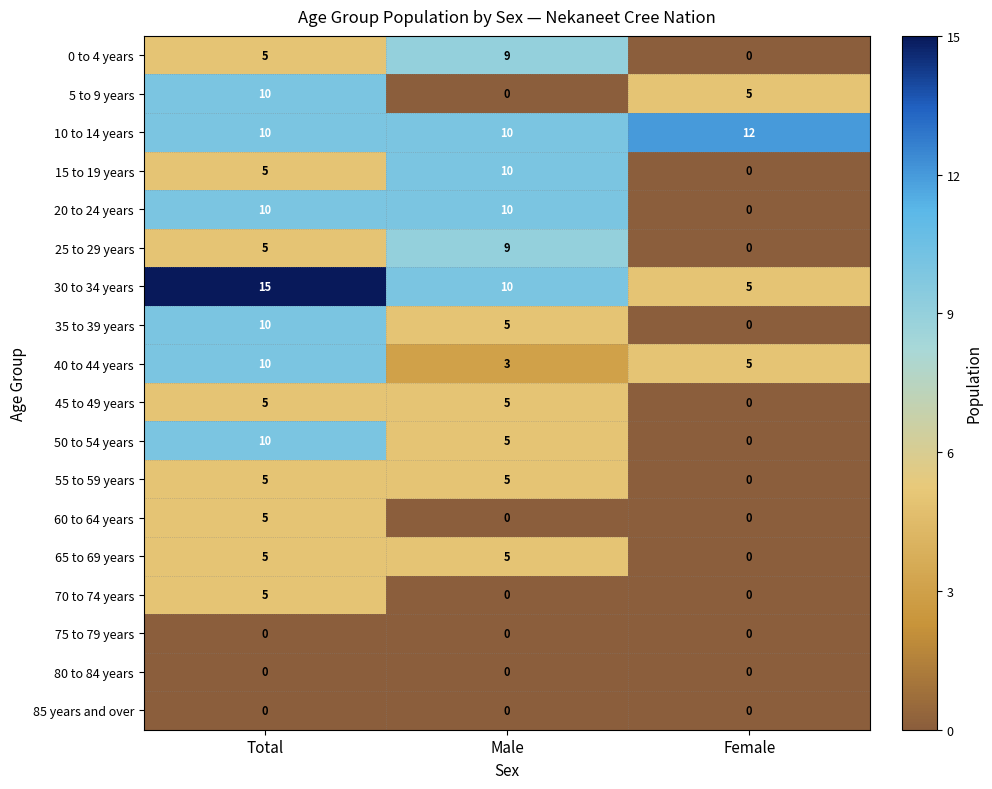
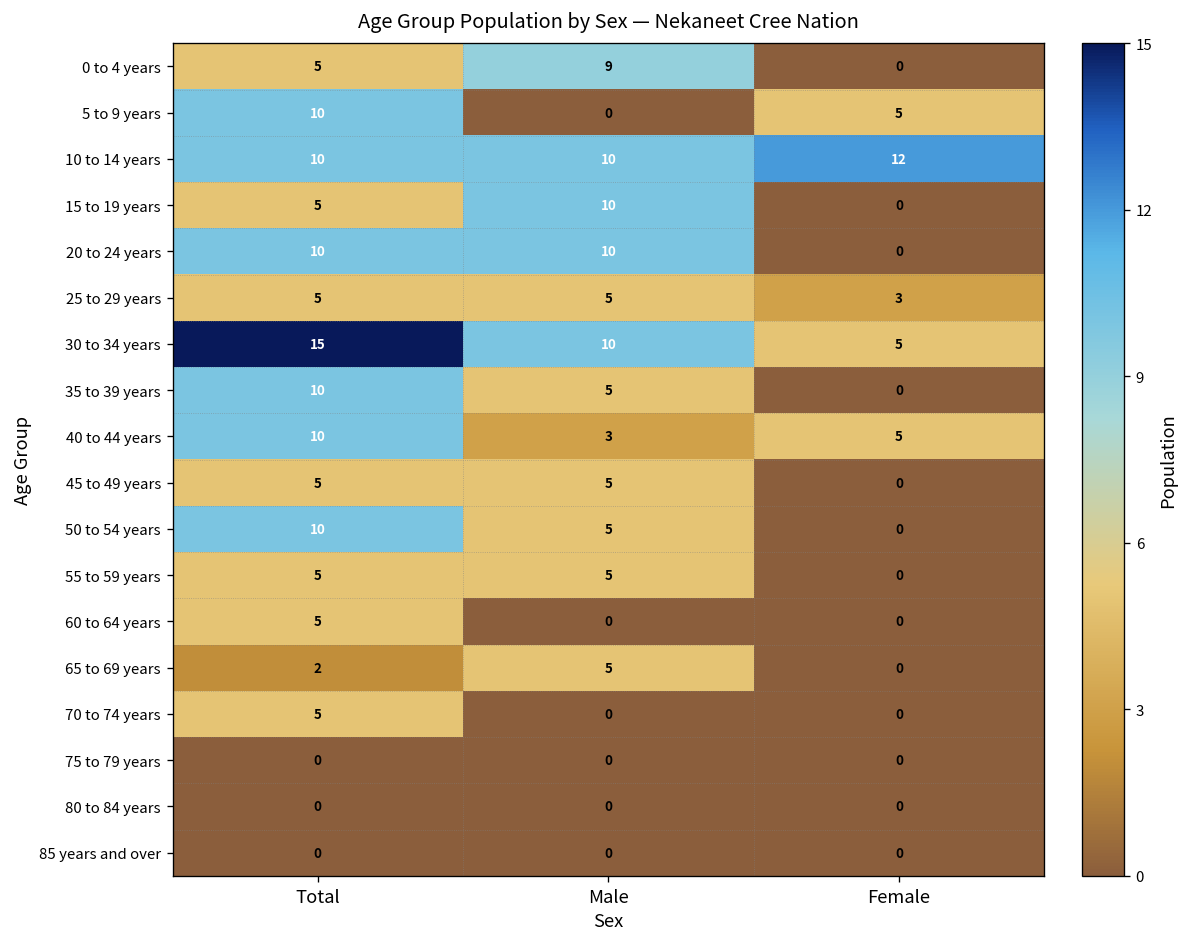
  {
    "0 to 4 years": {
      "Total": 5,
      "Male": 9,
      "Female": 0
    },
    "5 to 9 years": {
      "Total": 10,
      "Male": 0,
      "Female": 5
    },
    "10 to 14 years": {
      "Total": 10,
      "Male": 10,
      "Female": 12
    },
    "15 to 19 years": {
      "Total": 5,
      "Male": 10,
      "Female": 0
    },
    "20 to 24 years": {
      "Total": 10,
      "Male": 10,
      "Female": 0
    },
    "25 to 29 years": {
      "Total": 5,
-     "Male": 9,
-     "Female": 0
+     "Male": 5,
+     "Female": 3
    },
    "30 to 34 years": {
      "Total": 15,
      "Male": 10,
      "Female": 5
    },
    "35 to 39 years": {
      "Total": 10,
      "Male": 5,
      "Female": 0
    },
    "40 to 44 years": {
      "Total": 10,
      "Male": 3,
      "Female": 5
    },
    "45 to 49 years": {
      "Total": 5,
      "Male": 5,
      "Female": 0
    },
    "50 to 54 years": {
      "Total": 10,
      "Male": 5,
      "Female": 0
    },
    "55 to 59 years": {
      "Total": 5,
      "Male": 5,
      "Female": 0
    },
    "60 to 64 years": {
      "Total": 5,
      "Male": 0,
      "Female": 0
    },
    "65 to 69 years": {
-     "Total": 5,
+     "Total": 2,
      "Male": 5,
      "Female": 0
    },
    "70 to 74 years": {
      "Total": 5,
      "Male": 0,
      "Female": 0
    },
    "75 to 79 years": {
      "Total": 0,
      "Male": 0,
      "Female": 0
    },
    "80 to 84 years": {
      "Total": 0,
      "Male": 0,
      "Female": 0
    },
    "85 years and over": {
      "Total": 0,
      "Male": 0,
      "Female": 0
    }
  }
